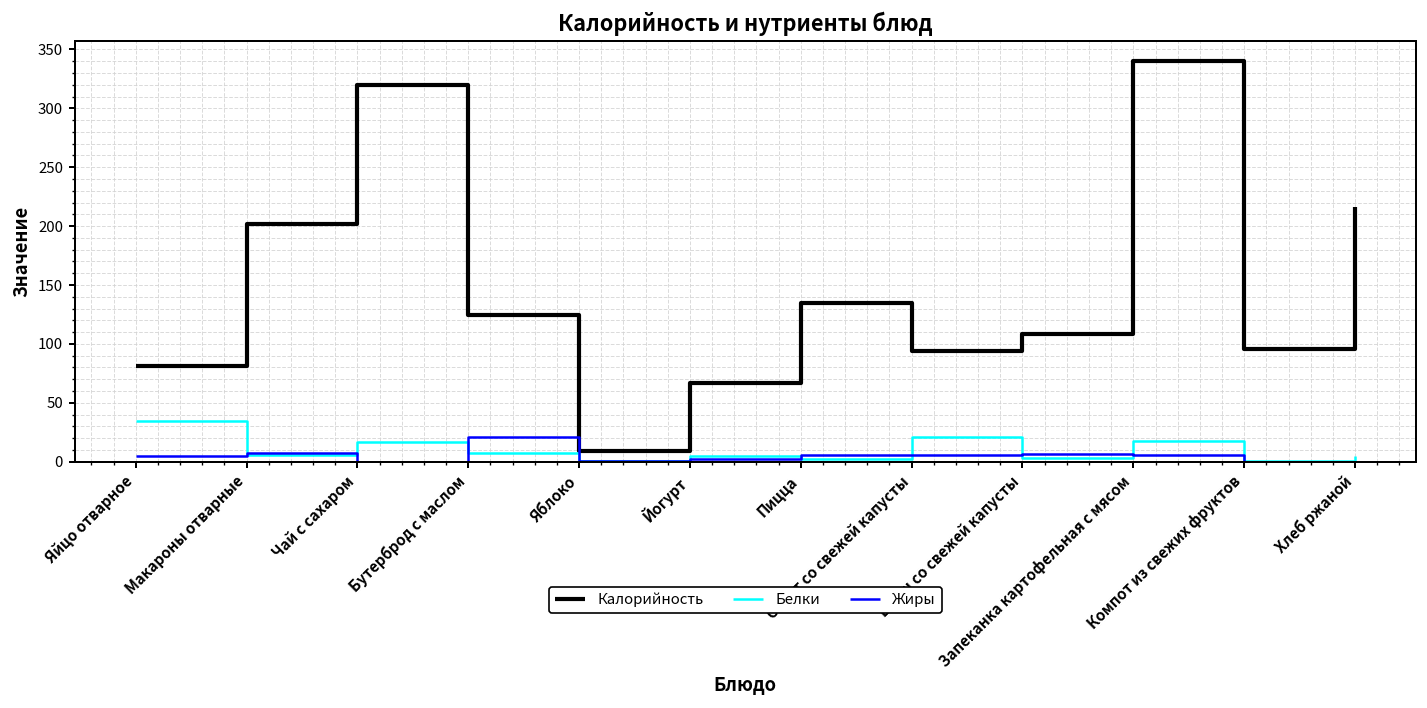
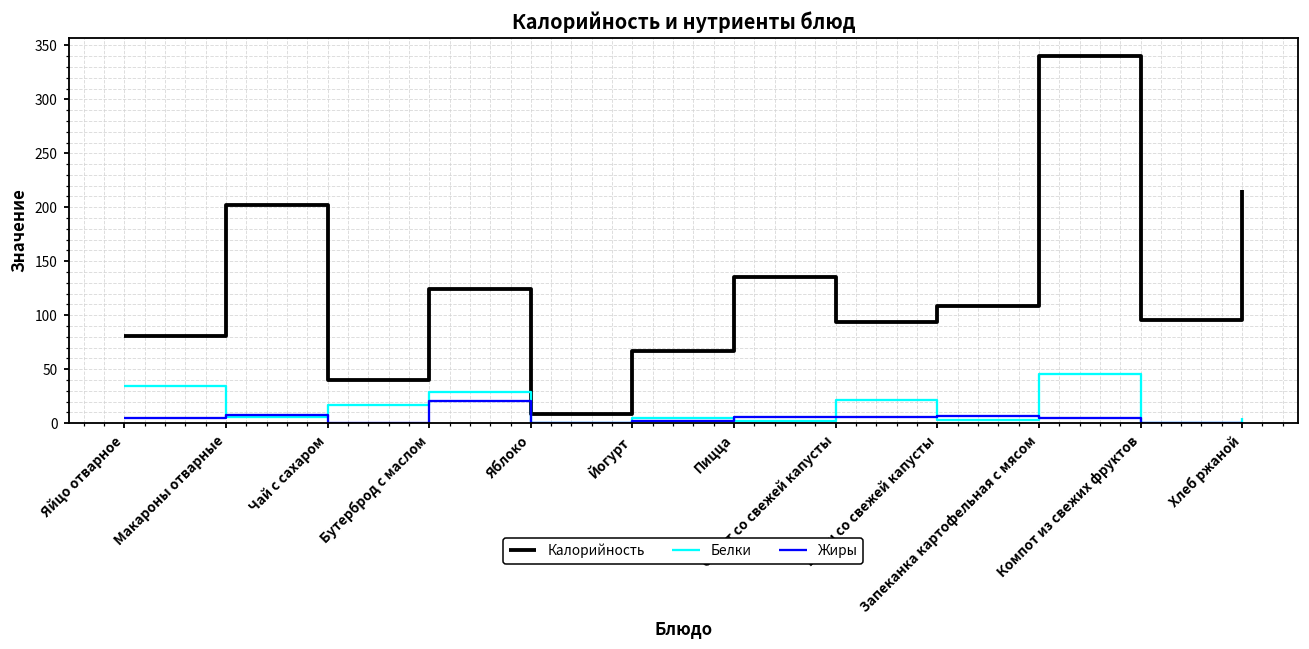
  {
    "Калорийность": {
      "Яйцо отварное": 80,
      "Макароны отварные": 200,
-     "Чай с сахаром": 320,
+     "Чай с сахаром": 40,
      "Бутерброд с маслом": 120,
      "Яблоко": 10,
      "Йогурт": 70,
      "Пицца": 140,
      "Салат со свежей капусты": 90,
      "Борщ со свежей капусты": 110,
      "Запеканка картофельная с мясом": 340,
      "Компот из свежих фруктов": 100,
      "Хлеб ржаной": 220
    },
    "Белки": {
      "Яйцо отварное": 30,
      "Чай с сахаром": 20,
-     "Бутерброд с маслом": 10,
+     "Бутерброд с маслом": 30,
      "Йогурт": 10,
      "Пицца": 0,
      "Салат со свежей капусты": 20,
      "Борщ со свежей капусты": 0,
-     "Запеканка картофельная с мясом": 20,
+     "Запеканка картофельная с мясом": 50,
      "Хлеб ржаной": 0
    },
    "Жиры": {
      "Яйцо отварное": 0,
      "Чай с сахаром": 0,
      "Бутерброд с маслом": 20,
      "Йогурт": 0,
      "Пицца": 10,
      "Салат со свежей капусты": 10,
      "Борщ со свежей капусты": 10,
      "Запеканка картофельная с мясом": 10,
      "Хлеб ржаной": 0
    }
  }
